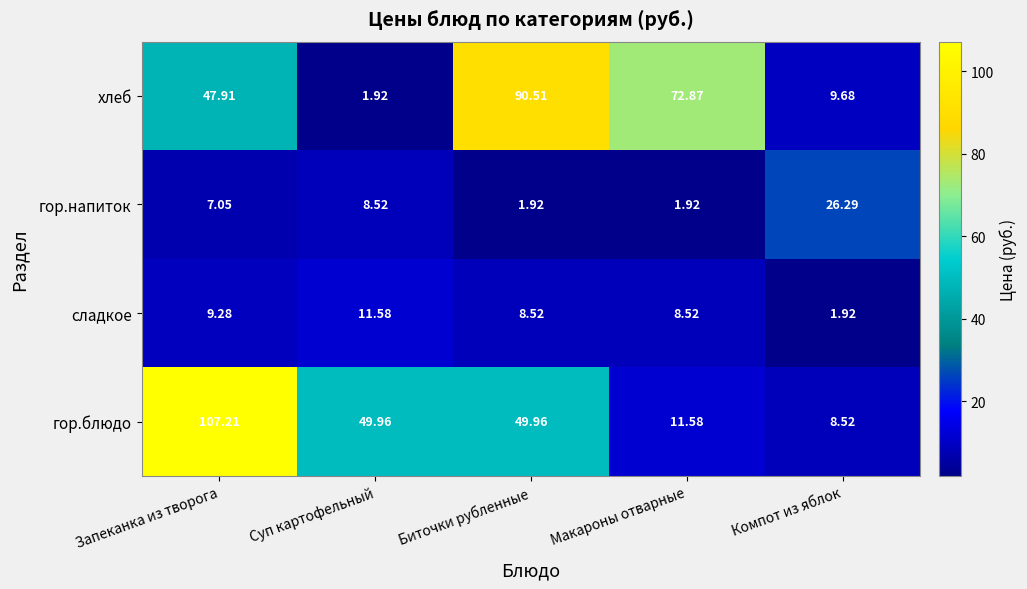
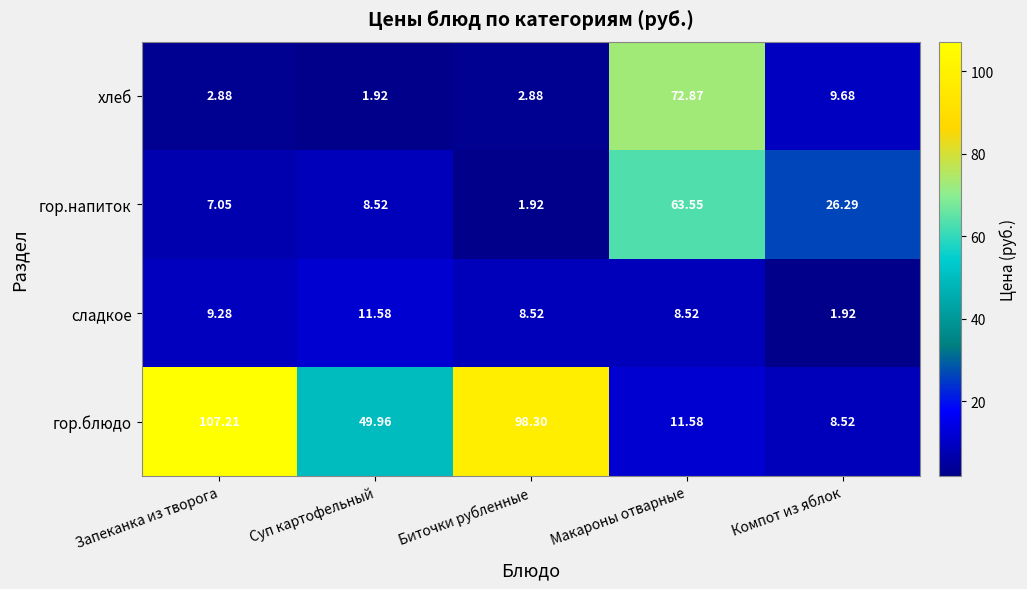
  {
    "хлеб": {
-     "Запеканка из творога": 47.91,
+     "Запеканка из творога": 2.88,
      "Суп картофельный": 1.92,
-     "Биточки рубленные": 90.51,
+     "Биточки рубленные": 2.88,
      "Макароны отварные": 72.87,
      "Компот из яблок": 9.68
    },
    "гор.напиток": {
      "Запеканка из творога": 7.05,
      "Суп картофельный": 8.52,
      "Биточки рубленные": 1.92,
-     "Макароны отварные": 1.92,
+     "Макароны отварные": 63.55,
      "Компот из яблок": 26.29
    },
    "сладкое": {
      "Запеканка из творога": 9.28,
      "Суп картофельный": 11.58,
      "Биточки рубленные": 8.52,
      "Макароны отварные": 8.52,
      "Компот из яблок": 1.92
    },
    "гор.блюдо": {
      "Запеканка из творога": 107.21,
      "Суп картофельный": 49.96,
-     "Биточки рубленные": 49.96,
+     "Биточки рубленные": 98.30,
      "Макароны отварные": 11.58,
      "Компот из яблок": 8.52
    }
  }
